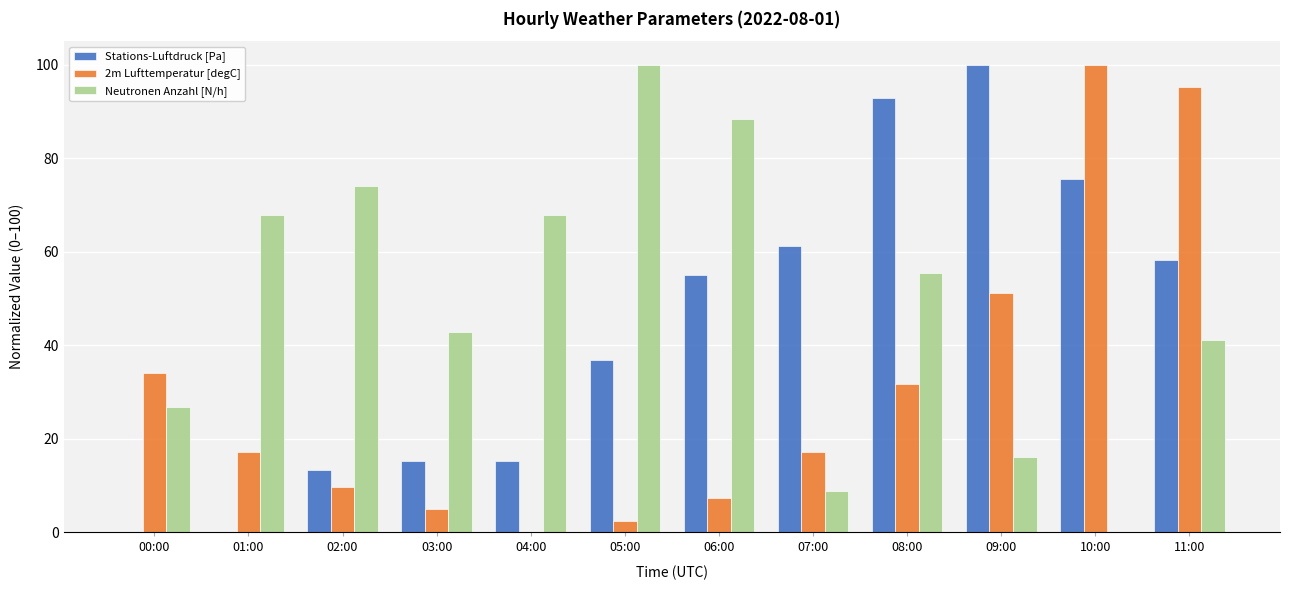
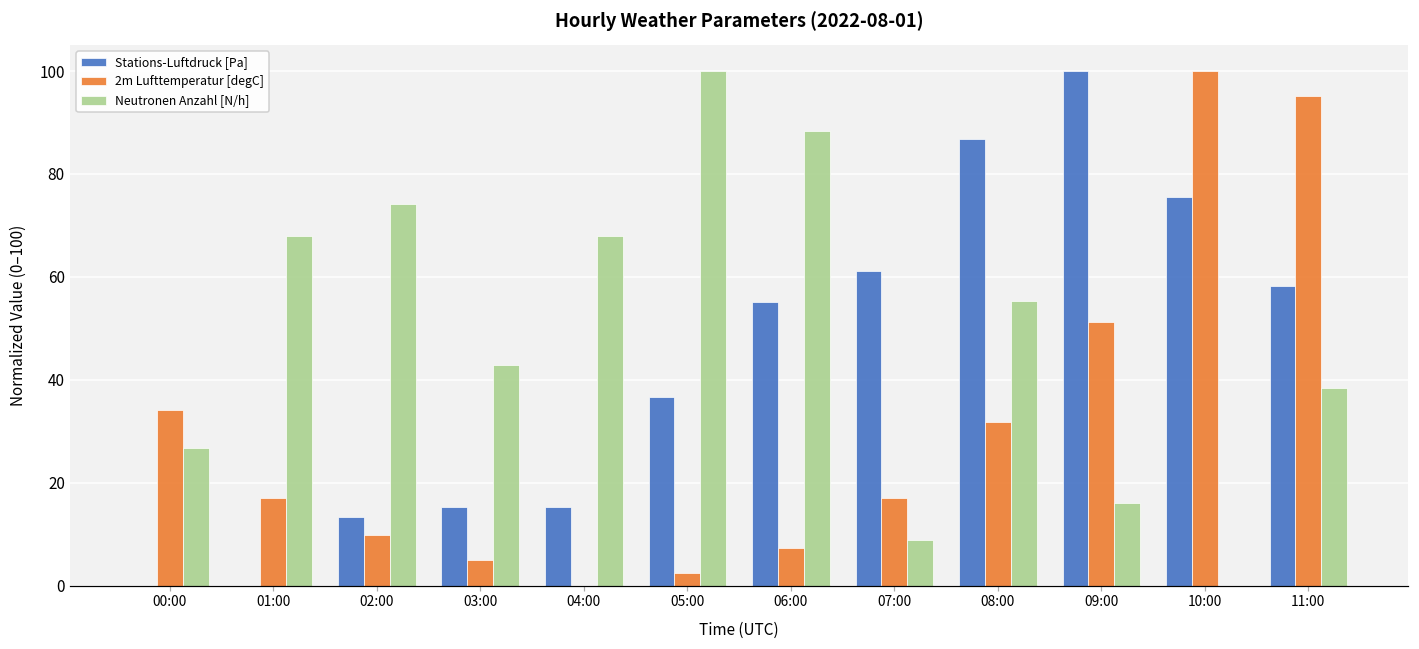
  {
    "Stations-Luftdruck [Pa]": {
      "00:00": 0,
      "01:00": 0,
      "02:00": 13,
      "03:00": 15,
      "04:00": 15,
      "05:00": 37,
      "06:00": 55,
      "07:00": 61,
-     "08:00": 93,
+     "08:00": 87,
      "09:00": 100,
      "10:00": 76,
      "11:00": 58
    },
    "2m Lufttemperatur [degC]": {
      "00:00": 34,
      "01:00": 17,
      "02:00": 10,
      "03:00": 5,
      "04:00": 0,
      "05:00": 2,
      "06:00": 7,
      "07:00": 17,
      "08:00": 32,
      "09:00": 51,
      "10:00": 100,
      "11:00": 95
    },
    "Neutronen Anzahl [N/h]": {
      "00:00": 27,
      "01:00": 68,
      "02:00": 74,
      "03:00": 43,
      "04:00": 68,
      "05:00": 100,
      "06:00": 88,
      "07:00": 9,
      "08:00": 55,
      "09:00": 16,
      "10:00": 0,
-     "11:00": 41
+     "11:00": 38
    }
  }
